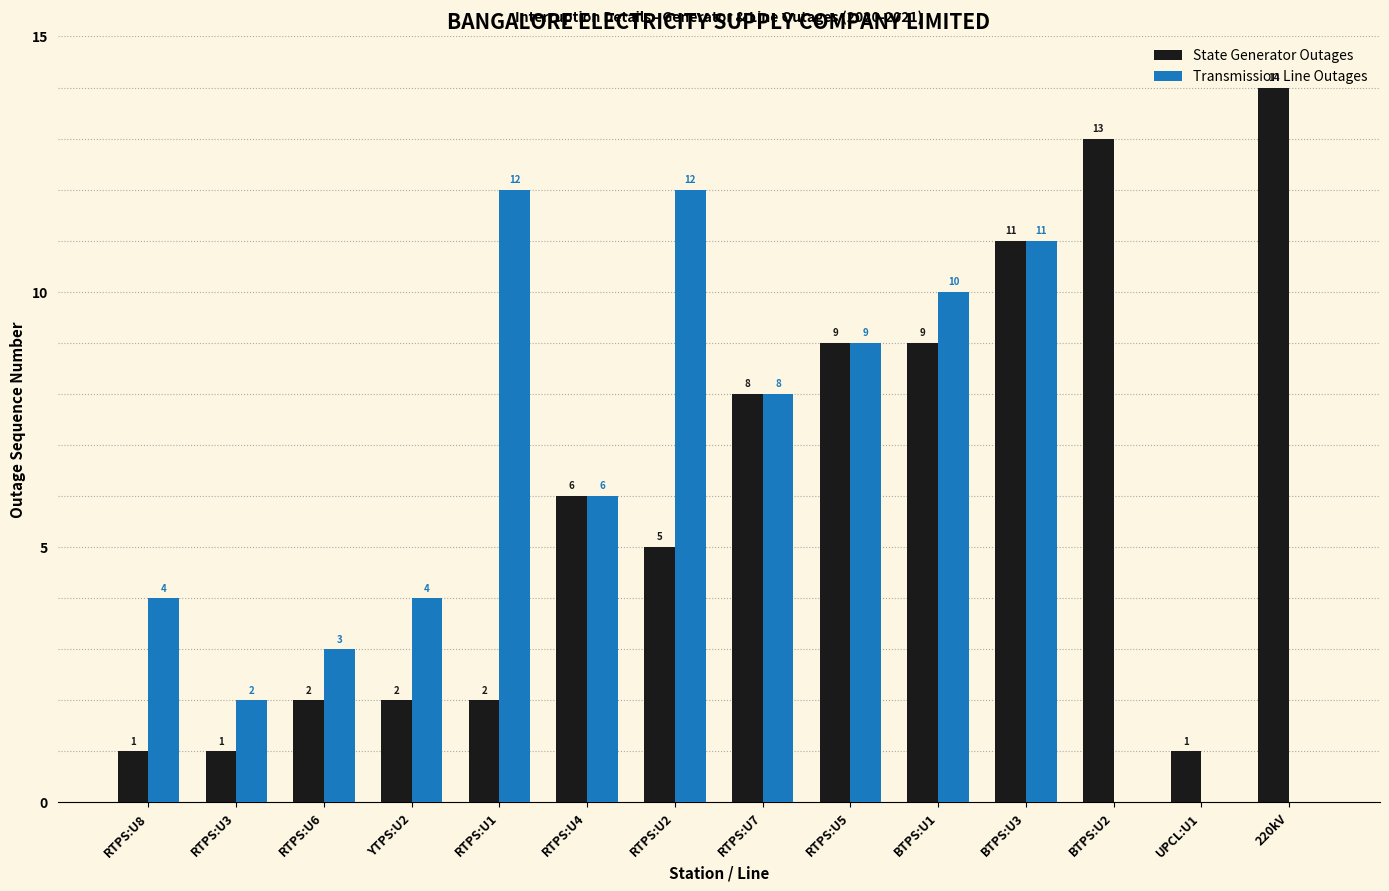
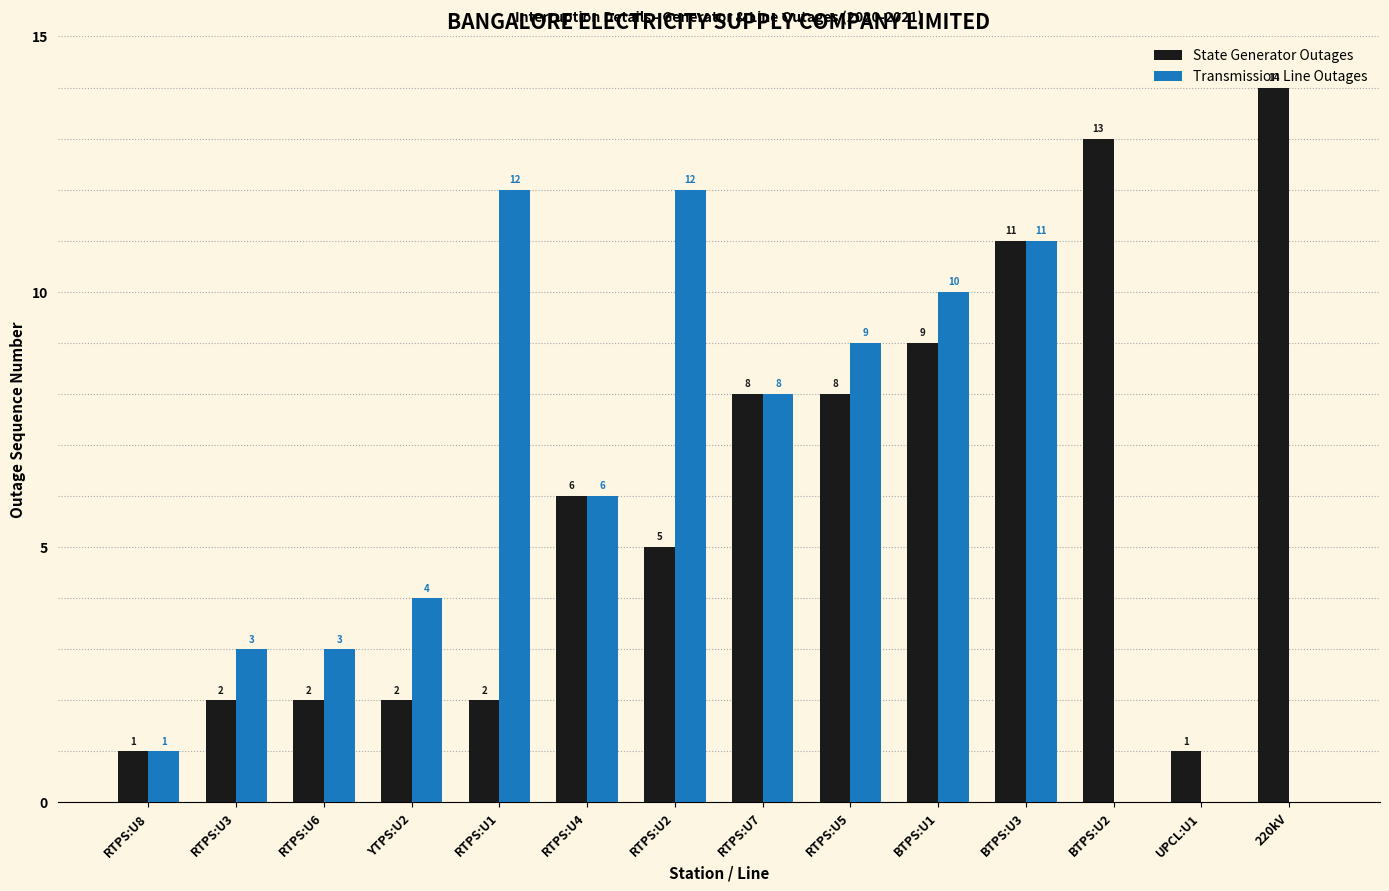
  {
    "State Generator Outages": {
      "RTPS:U8": 1,
-     "RTPS:U3": 1,
+     "RTPS:U3": 2,
      "RTPS:U6": 2,
      "YTPS:U2": 2,
      "RTPS:U1": 2,
      "RTPS:U4": 6,
      "RTPS:U2": 5,
      "RTPS:U7": 8,
-     "RTPS:U5": 9,
+     "RTPS:U5": 8,
      "BTPS:U1": 9,
      "BTPS:U3": 11,
      "BTPS:U2": 13,
      "UPCL:U1": 1,
      "220kV": 14
    },
    "Transmission Line Outages": {
-     "RTPS:U8": 4,
-     "RTPS:U3": 2,
+     "RTPS:U8": 1,
+     "RTPS:U3": 3,
      "RTPS:U6": 3,
      "YTPS:U2": 4,
      "RTPS:U1": 12,
      "RTPS:U4": 6,
      "RTPS:U2": 12,
      "RTPS:U7": 8,
      "RTPS:U5": 9,
      "BTPS:U1": 10,
      "BTPS:U3": 11
    }
  }
